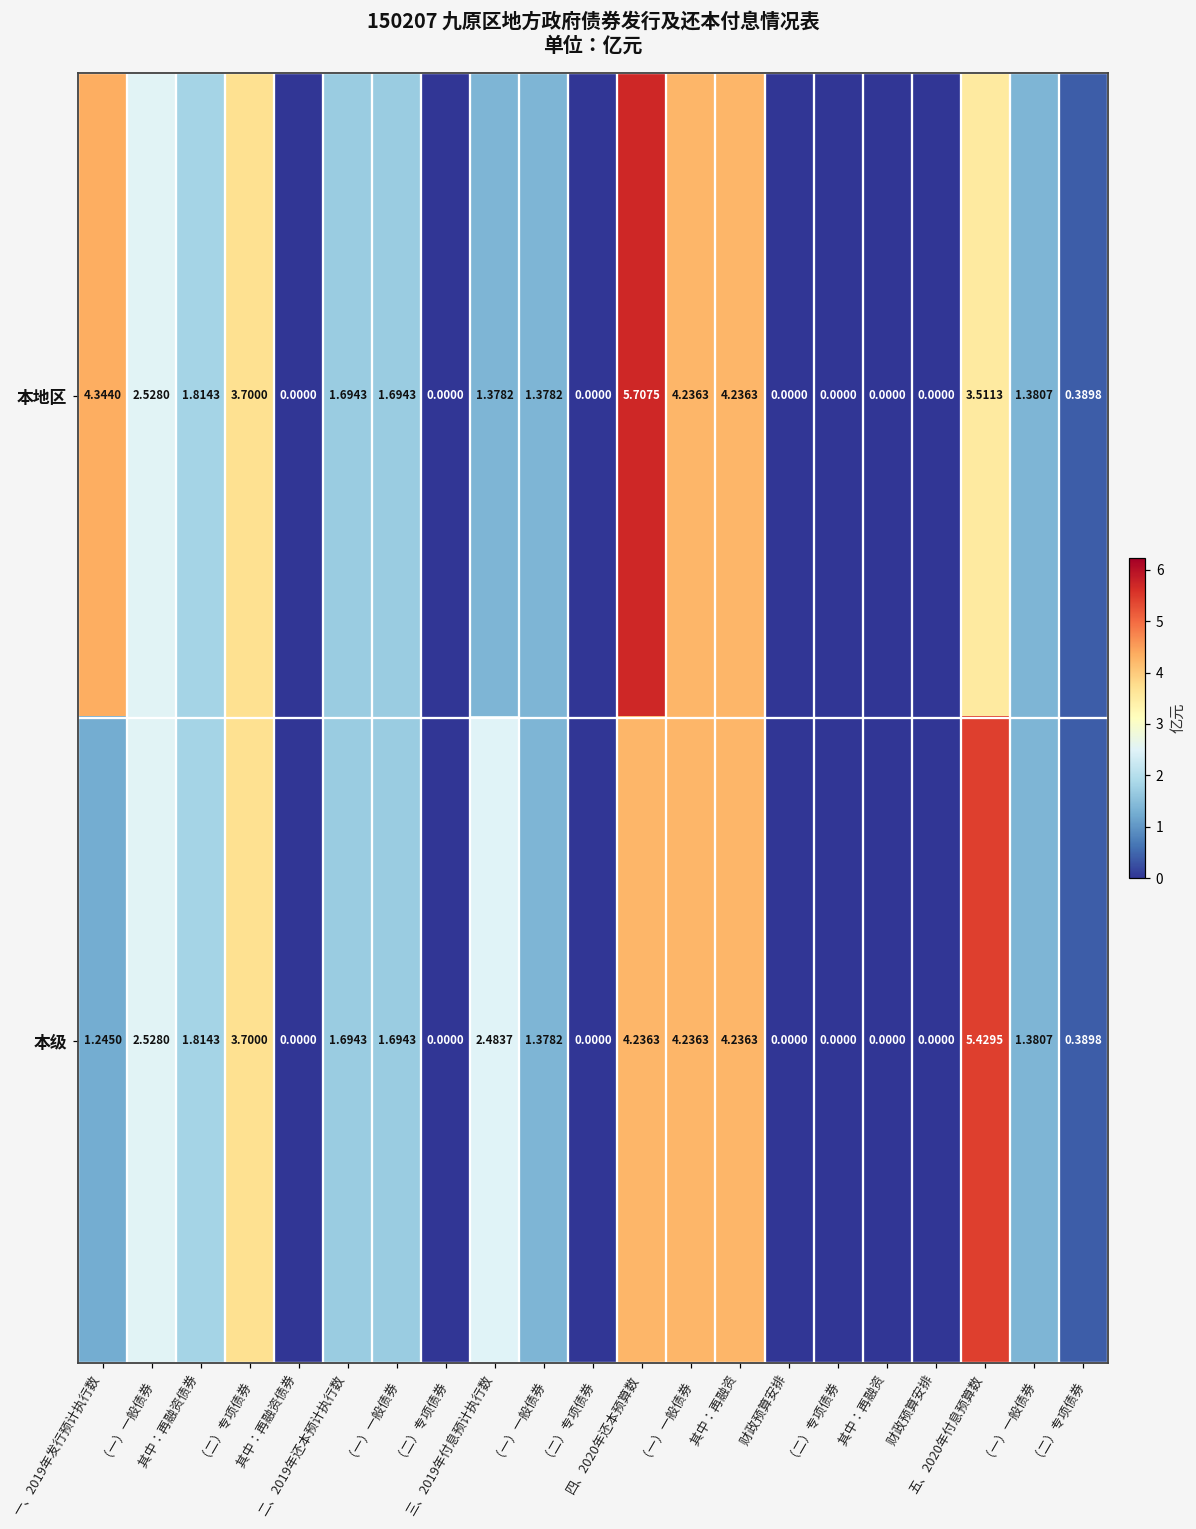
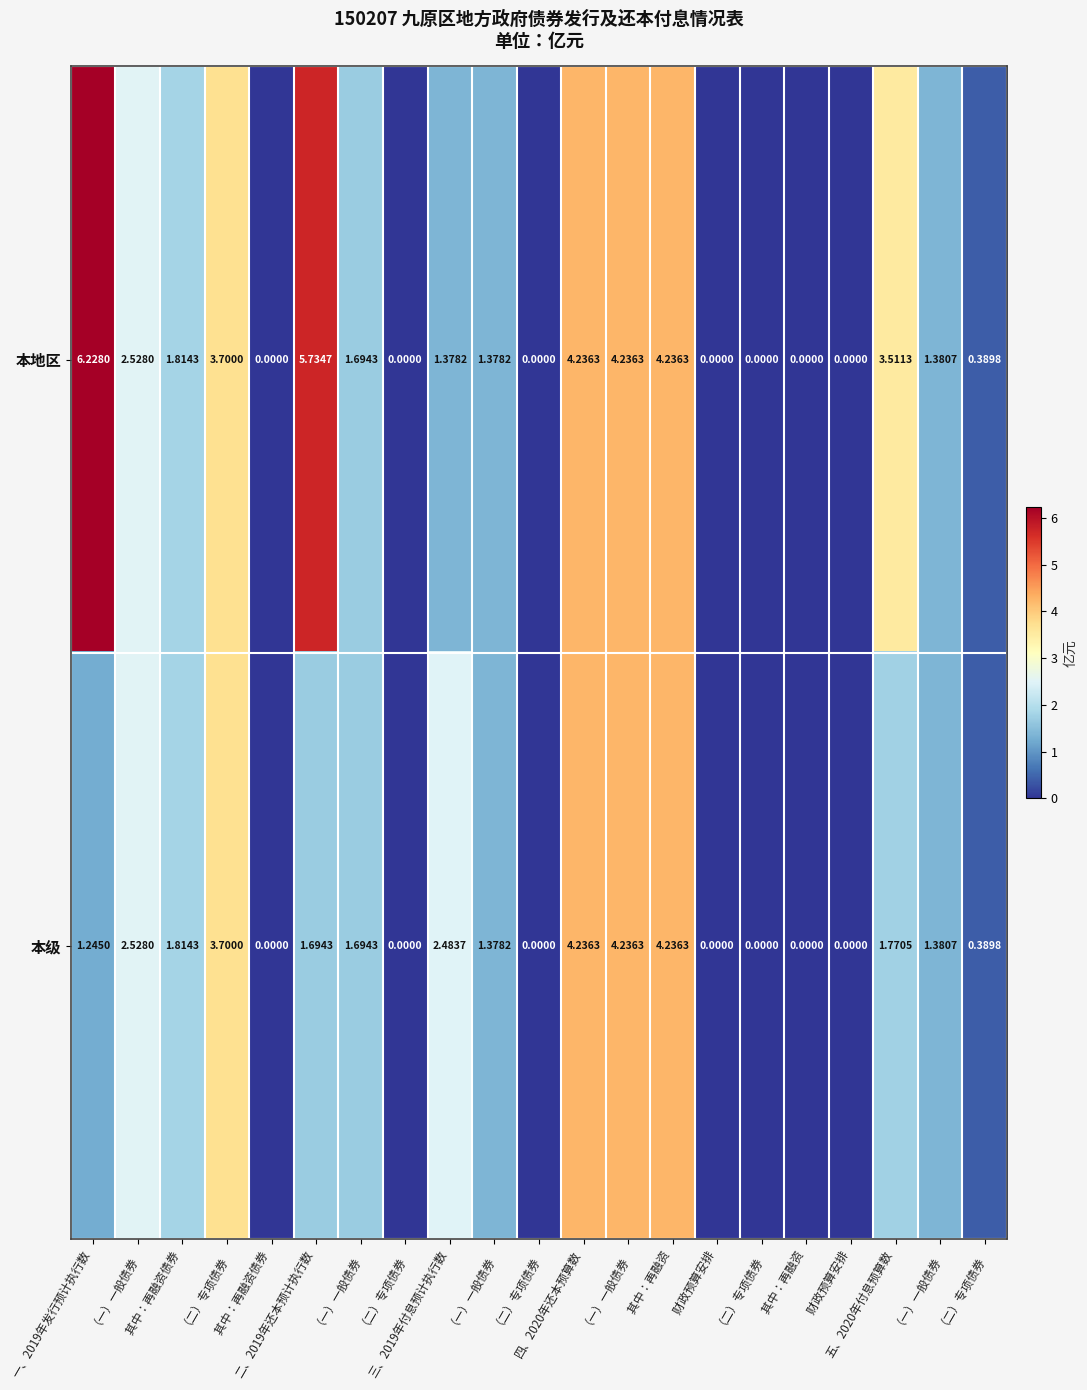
  {
    "本地区": {
-     "一、2019年发行预计执行数": 4.3440,
-     "二、2019年还本预计执行数": 1.6943,
+     "一、2019年发行预计执行数": 6.2280,
+     "二、2019年还本预计执行数": 5.7347,
      "三、2019年付息预计执行数": 1.3782,
-     "四、2020年还本预算数": 5.7075,
+     "四、2020年还本预算数": 4.2363,
      "五、2020年付息预算数": 3.5113
    },
    "本级": {
      "一、2019年发行预计执行数": 1.2450,
      "二、2019年还本预计执行数": 1.6943,
      "三、2019年付息预计执行数": 2.4837,
      "四、2020年还本预算数": 4.2363,
-     "五、2020年付息预算数": 5.4295
+     "五、2020年付息预算数": 1.7705
    }
  }
